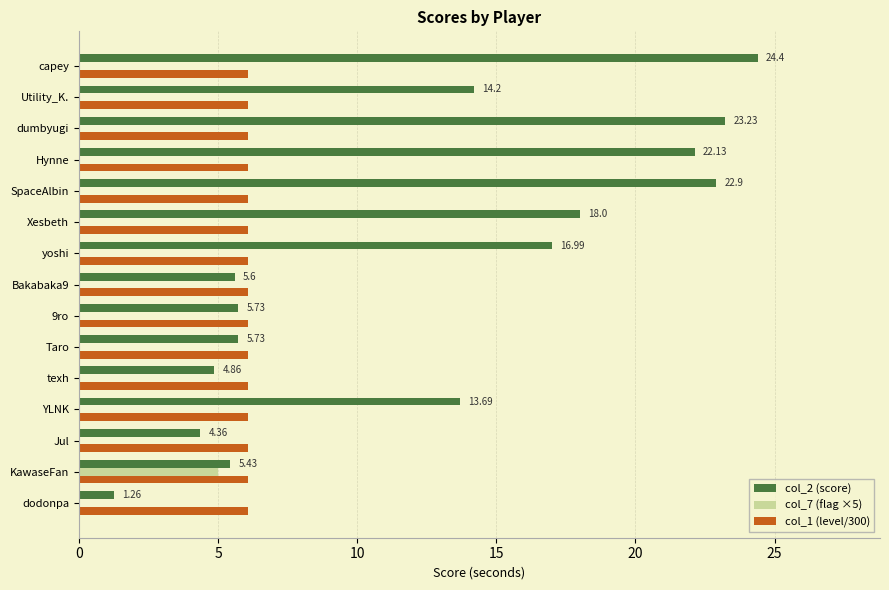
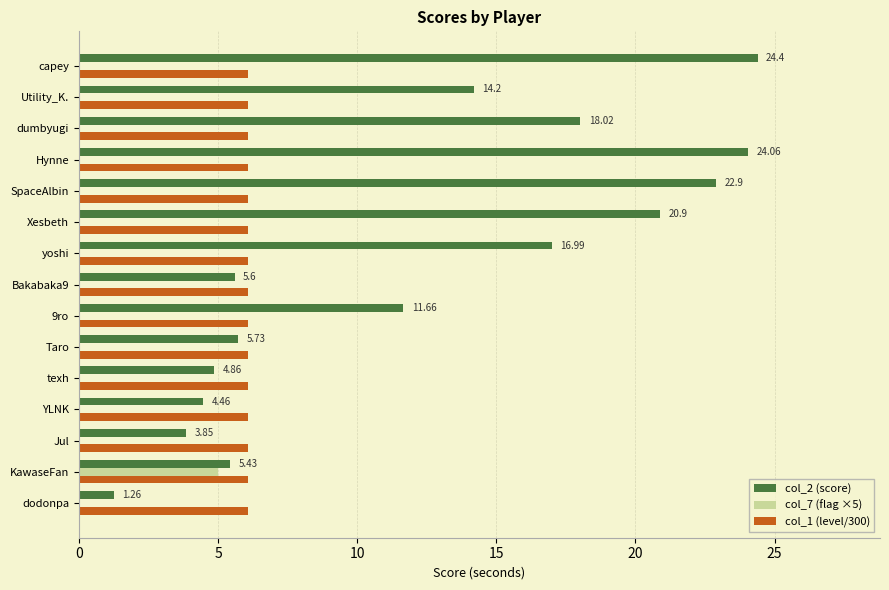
  {
    "col_2 (score)": {
      "capey": 24.4,
      "Utility_K.": 14.2,
-     "dumbyugi": 23.23,
-     "Hynne": 22.13,
+     "dumbyugi": 18.02,
+     "Hynne": 24.06,
      "SpaceAlbin": 22.9,
-     "Xesbeth": 18.0,
+     "Xesbeth": 20.9,
      "yoshi": 16.99,
      "Bakabaka9": 5.6,
-     "9ro": 5.73,
+     "9ro": 11.66,
      "Taro": 5.73,
      "texh": 4.86,
-     "YLNK": 13.69,
-     "Jul": 4.36,
+     "YLNK": 4.46,
+     "Jul": 3.85,
      "KawaseFan": 5.43,
      "dodonpa": 1.26
    },
    "col_7 (flag ×5)": {
      "capey": 0.0,
      "Utility_K.": 0.0,
      "dumbyugi": 0.0,
      "Hynne": 0.0,
      "SpaceAlbin": 0.0,
      "Xesbeth": 0.0,
      "yoshi": 0.0,
      "Bakabaka9": 0.0,
      "9ro": 0.0,
      "Taro": 0.0,
      "texh": 0.0,
      "YLNK": 0.0,
      "Jul": 0.0,
      "KawaseFan": 5.0,
      "dodonpa": 0.0
    },
    "col_1 (level/300)": {
      "capey": 6.1,
      "Utility_K.": 6.1,
      "dumbyugi": 6.1,
      "Hynne": 6.1,
      "SpaceAlbin": 6.1,
      "Xesbeth": 6.1,
      "yoshi": 6.1,
      "Bakabaka9": 6.1,
      "9ro": 6.1,
      "Taro": 6.1,
      "texh": 6.1,
      "YLNK": 6.1,
      "Jul": 6.1,
      "KawaseFan": 6.1,
      "dodonpa": 6.1
    }
  }
